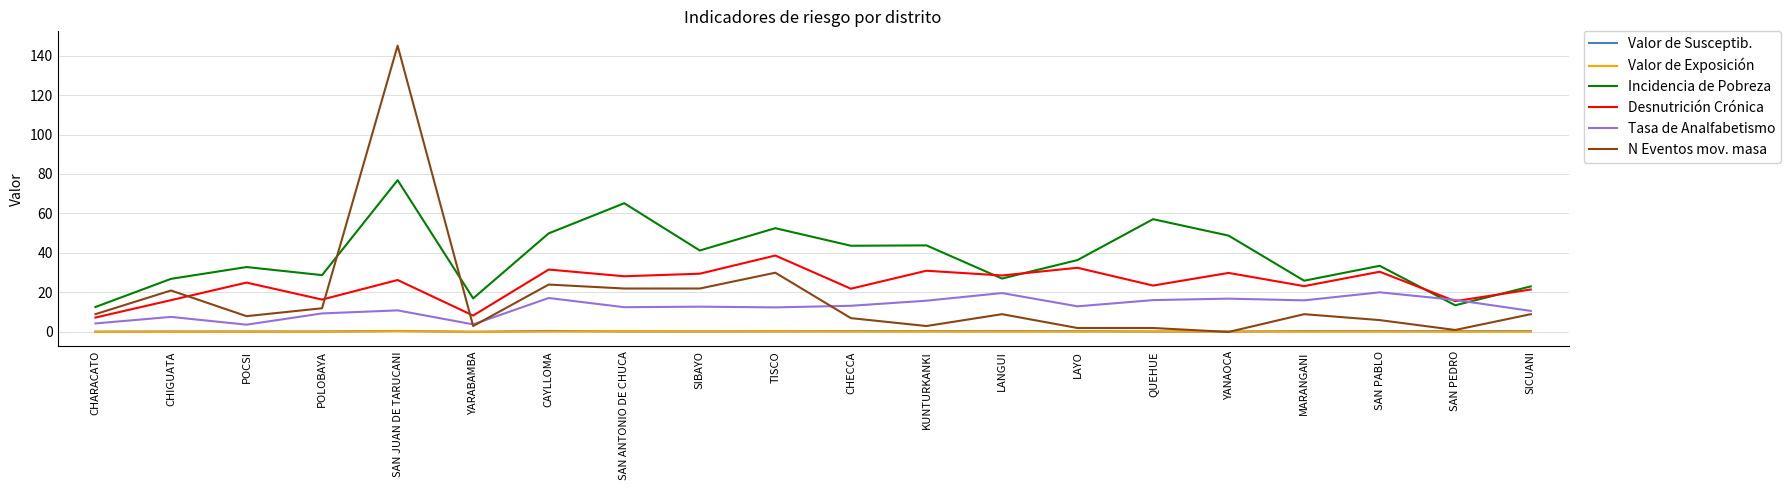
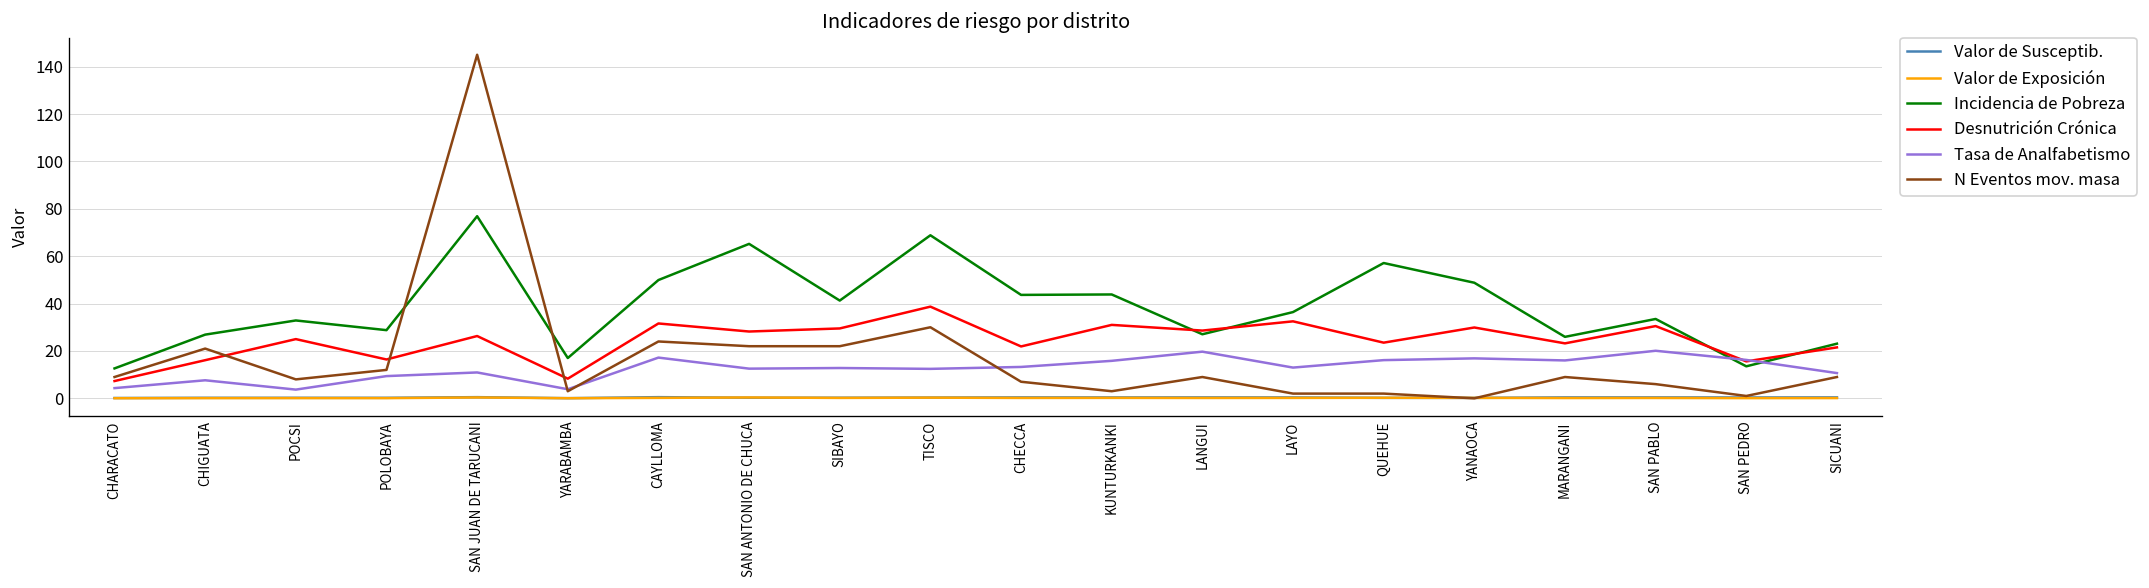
  {
    "Incidencia de Pobreza": {
      "CHARACATO": 13,
      "CHIGUATA": 27,
      "POCSI": 33,
      "POLOBAYA": 29,
      "SAN JUAN DE TARUCANI": 77,
      "YARABAMBA": 17,
      "CAYLLOMA": 50,
      "SAN ANTONIO DE CHUCA": 65,
      "SIBAYO": 41,
-     "TISCO": 53,
+     "TISCO": 69,
      "CHECCA": 44,
      "KUNTURKANKI": 44,
      "LANGUI": 27,
      "LAYO": 36,
      "QUEHUE": 57,
      "YANAOCA": 49,
      "MARANGANI": 26,
      "SAN PABLO": 34,
      "SAN PEDRO": 14,
      "SICUANI": 23
    },
    "Desnutrición Crónica": {
      "CHARACATO": 7,
      "CHIGUATA": 16,
      "POCSI": 25,
      "POLOBAYA": 16,
      "SAN JUAN DE TARUCANI": 26,
      "YARABAMBA": 8,
      "CAYLLOMA": 32,
      "SAN ANTONIO DE CHUCA": 28,
      "SIBAYO": 30,
      "TISCO": 39,
      "CHECCA": 22,
      "KUNTURKANKI": 31,
      "LANGUI": 29,
      "LAYO": 33,
      "QUEHUE": 24,
      "YANAOCA": 30,
      "MARANGANI": 23,
      "SAN PABLO": 31,
      "SICUANI": 22
    },
    "Tasa de Analfabetismo": {
      "CHARACATO": 4,
      "CHIGUATA": 8,
      "POCSI": 4,
      "POLOBAYA": 9,
      "SAN JUAN DE TARUCANI": 11,
      "CAYLLOMA": 17,
      "SAN ANTONIO DE CHUCA": 13,
      "SIBAYO": 13,
      "TISCO": 12,
      "CHECCA": 13,
      "KUNTURKANKI": 16,
      "LANGUI": 20,
      "LAYO": 13,
      "QUEHUE": 16,
      "YANAOCA": 17,
      "MARANGANI": 16,
      "SAN PABLO": 20,
      "SICUANI": 11
    },
    "N Eventos mov. masa": {
      "CHARACATO": 9,
      "CHIGUATA": 21,
      "POCSI": 8,
      "POLOBAYA": 12,
      "SAN JUAN DE TARUCANI": 145,
      "CAYLLOMA": 24,
      "SAN ANTONIO DE CHUCA": 22,
      "SIBAYO": 22,
      "TISCO": 30,
      "CHECCA": 7,
      "KUNTURKANKI": 3,
      "LANGUI": 9,
      "LAYO": 2,
      "QUEHUE": 2,
      "MARANGANI": 9,
      "SAN PABLO": 6,
      "SICUANI": 9
    }
  }
